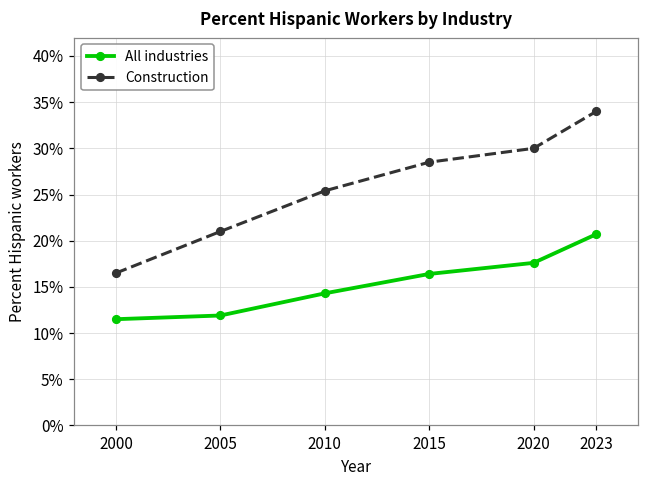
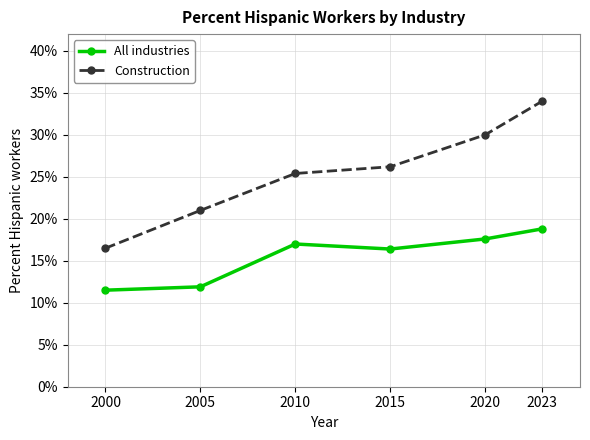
  {
    "All industries": {
      "2000": "12%",
      "2005": "12%",
-     "2010": "14%",
+     "2010": "17%",
      "2015": "16%",
      "2020": "18%",
-     "2023": "21%"
+     "2023": "19%"
    },
    "Construction": {
      "2000": "17%",
      "2005": "21%",
      "2010": "25%",
-     "2015": "28%",
+     "2015": "26%",
      "2020": "30%",
      "2023": "34%"
    }
  }
